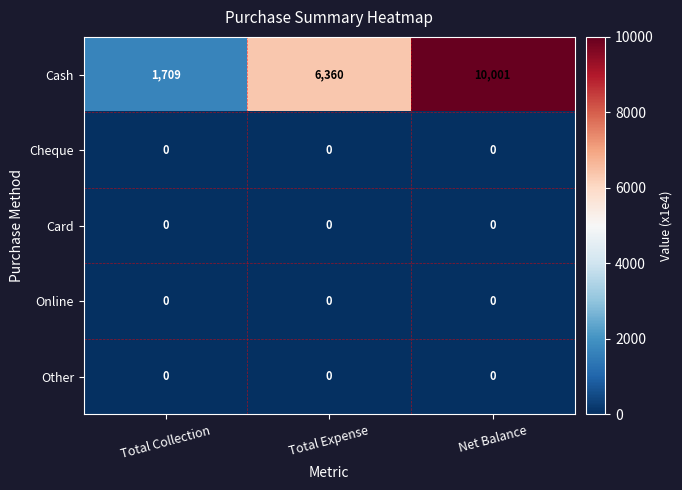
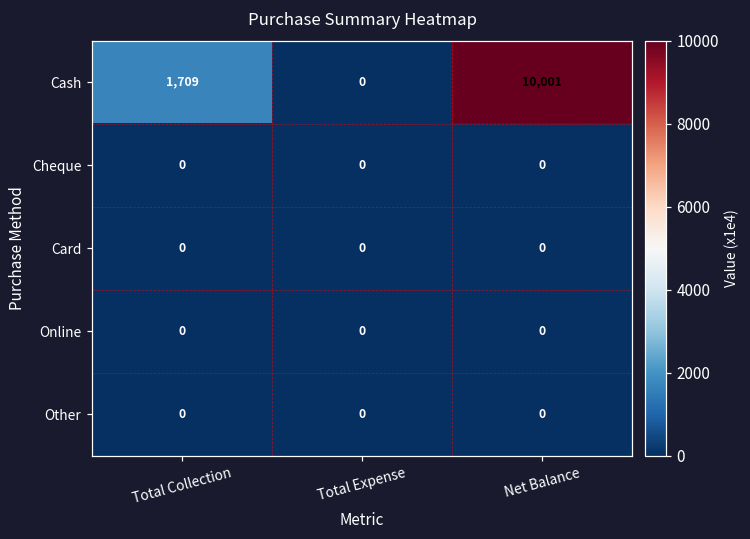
  {
    "Cash": {
      "Total Collection": "1,709",
-     "Total Expense": "6,360",
+     "Total Expense": "0",
      "Net Balance": "10,001"
    },
    "Cheque": {
      "Total Collection": "0",
      "Total Expense": "0",
      "Net Balance": "0"
    },
    "Card": {
      "Total Collection": "0",
      "Total Expense": "0",
      "Net Balance": "0"
    },
    "Online": {
      "Total Collection": "0",
      "Total Expense": "0",
      "Net Balance": "0"
    },
    "Other": {
      "Total Collection": "0",
      "Total Expense": "0",
      "Net Balance": "0"
    }
  }
